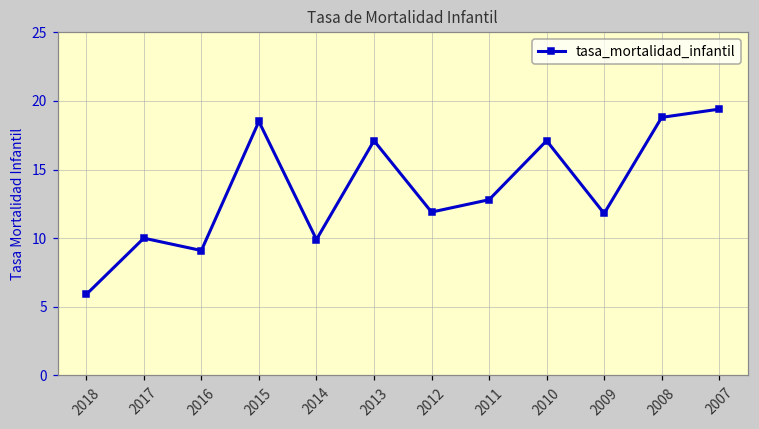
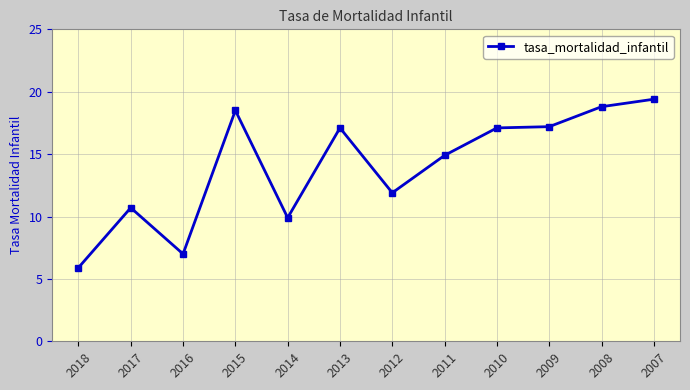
  {
    "2018": 5.9,
-   "2017": 10.0,
-   "2016": 9.1,
+   "2017": 10.7,
+   "2016": 7.0,
    "2015": 18.5,
    "2014": 9.9,
    "2013": 17.1,
    "2012": 11.9,
-   "2011": 12.8,
+   "2011": 14.9,
    "2010": 17.1,
-   "2009": 11.8,
+   "2009": 17.2,
    "2008": 18.8,
    "2007": 19.4
  }
